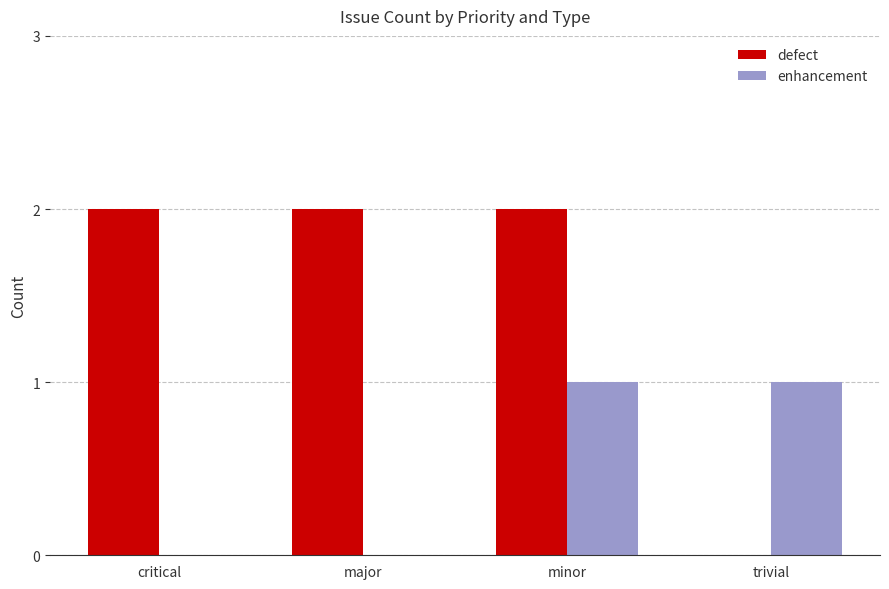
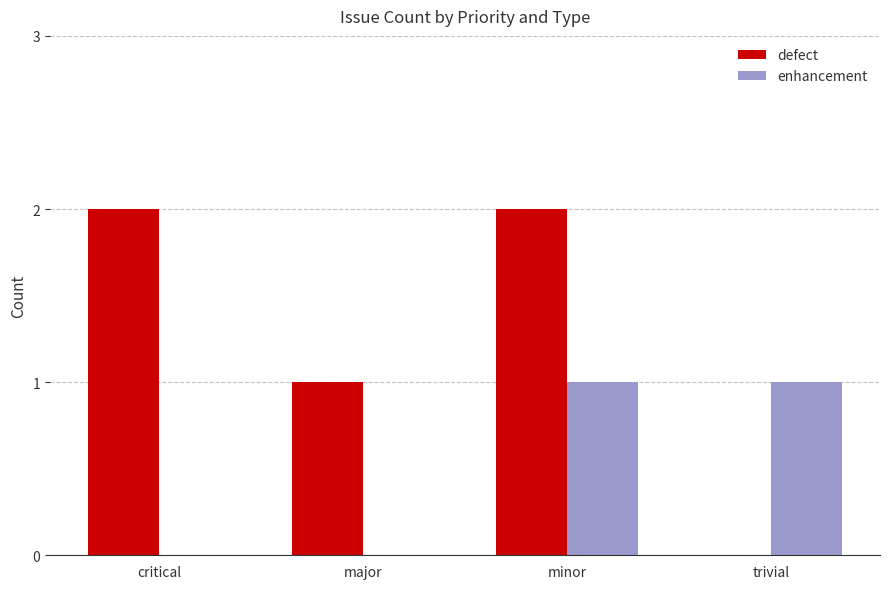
  {
    "defect": {
      "critical": 2,
-     "major": 2,
+     "major": 1,
      "minor": 2,
      "trivial": 0
    },
    "enhancement": {
      "critical": 0,
      "major": 0,
      "minor": 1,
      "trivial": 1
    }
  }
